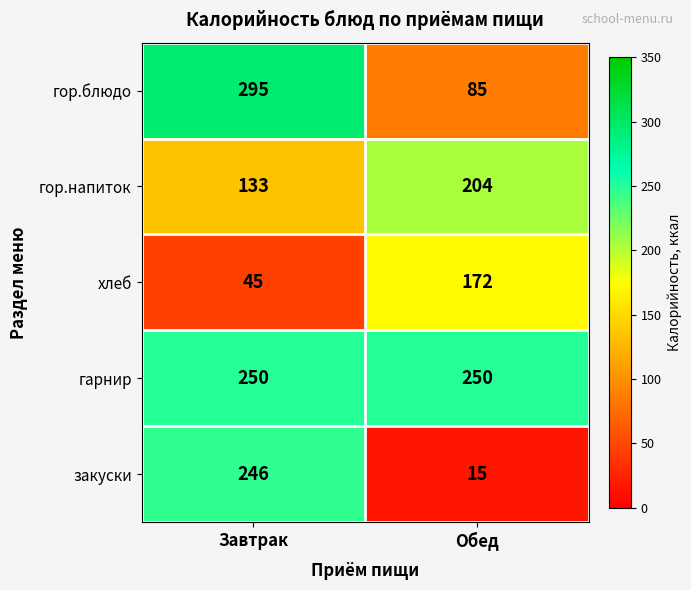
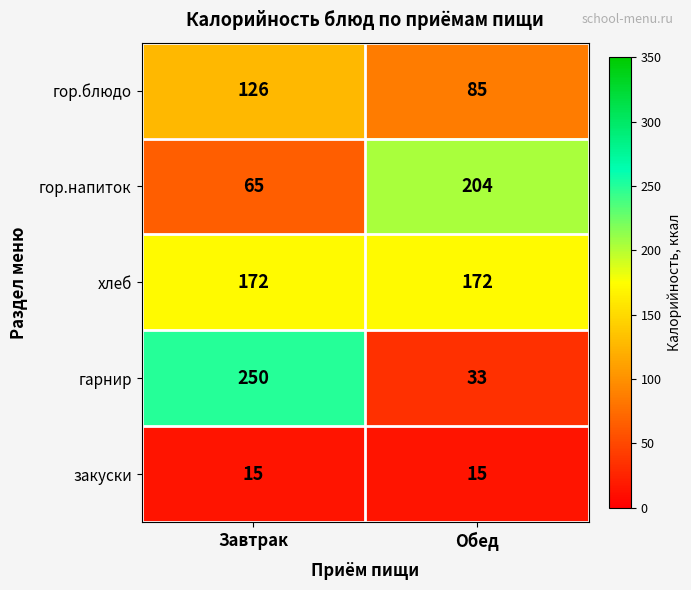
  {
    "гор.блюдо": {
-     "Завтрак": 295,
+     "Завтрак": 126,
      "Обед": 85
    },
    "гор.напиток": {
-     "Завтрак": 133,
+     "Завтрак": 65,
      "Обед": 204
    },
    "хлеб": {
-     "Завтрак": 45,
+     "Завтрак": 172,
      "Обед": 172
    },
    "гарнир": {
      "Завтрак": 250,
-     "Обед": 250
+     "Обед": 33
    },
    "закуски": {
-     "Завтрак": 246,
+     "Завтрак": 15,
      "Обед": 15
    }
  }
